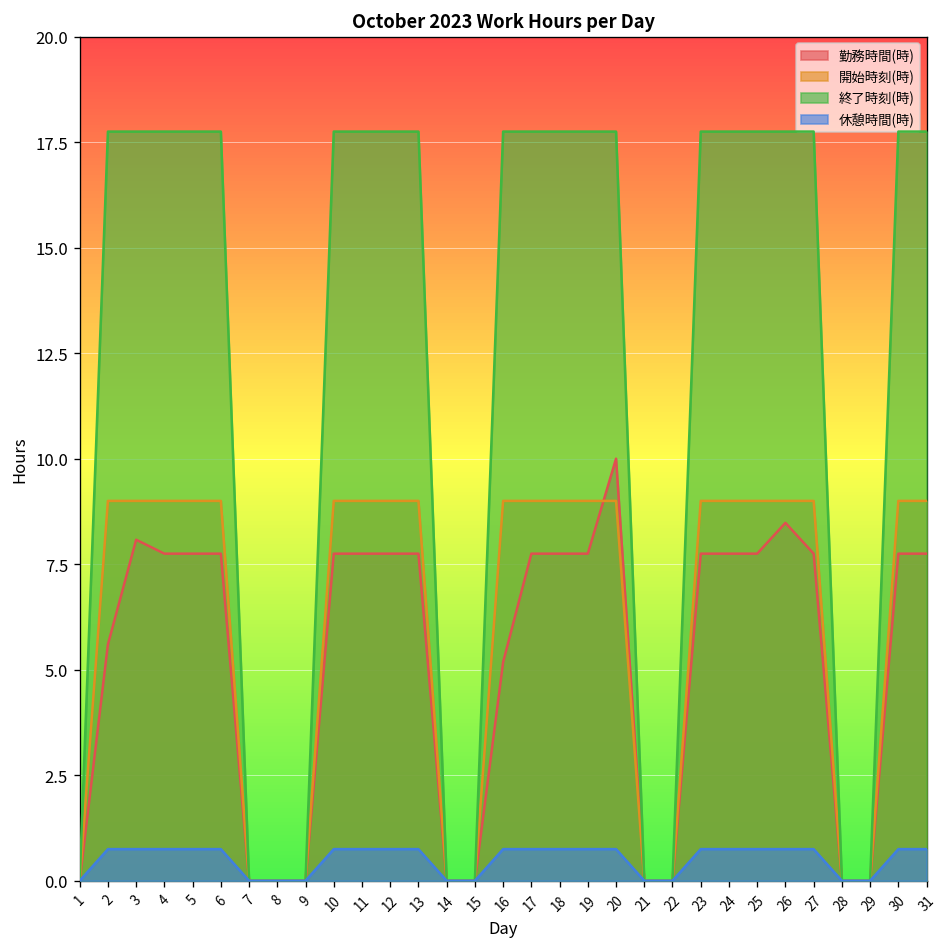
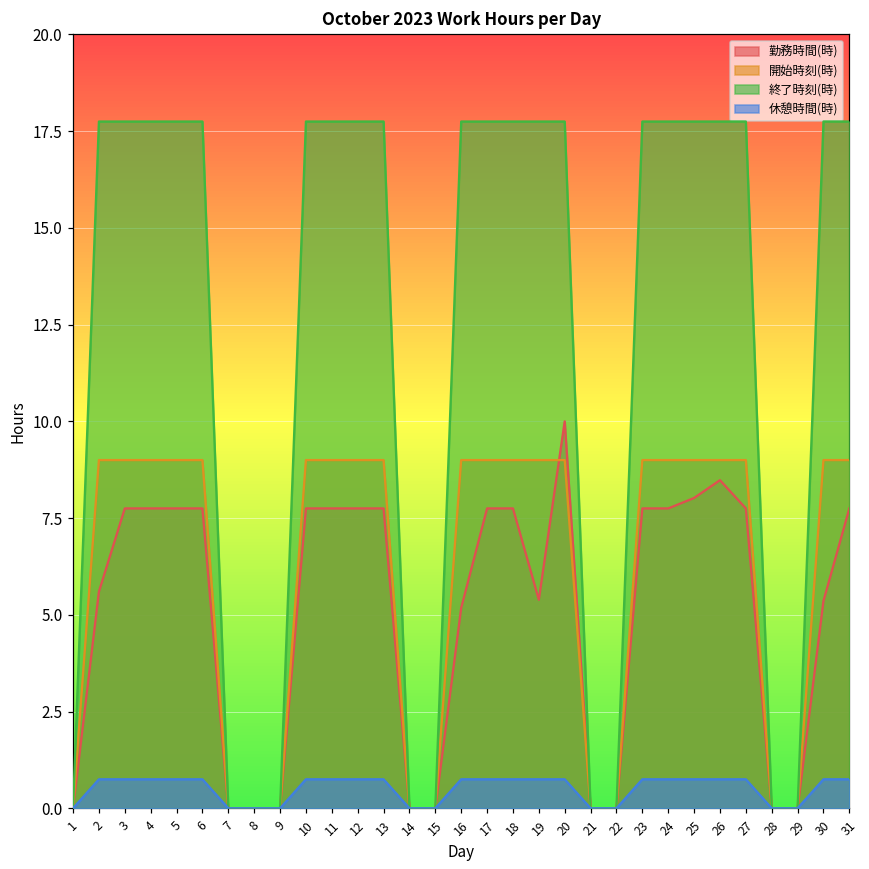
  {
    "勤務時間(時)": {
      "2": 5.6,
-     "3": 8.1,
+     "3": 7.8,
      "4": 7.8,
      "5": 7.8,
      "6": 7.8,
      "10": 7.8,
      "11": 7.8,
      "12": 7.8,
      "13": 7.8,
      "16": 5.2,
      "17": 7.8,
      "18": 7.8,
-     "19": 7.8,
+     "19": 5.4,
      "20": 10.0,
      "23": 7.8,
      "24": 7.8,
-     "25": 7.8,
+     "25": 8.0,
      "26": 8.5,
      "27": 7.8,
-     "30": 7.8,
+     "30": 5.4,
      "31": 7.8
    },
    "開始時刻(時)": {
      "2": 9.0,
      "3": 9.0,
      "4": 9.0,
      "5": 9.0,
      "6": 9.0,
      "10": 9.0,
      "11": 9.0,
      "12": 9.0,
      "13": 9.0,
      "16": 9.0,
      "17": 9.0,
      "18": 9.0,
      "19": 9.0,
      "20": 9.0,
      "23": 9.0,
      "24": 9.0,
      "25": 9.0,
      "26": 9.0,
      "27": 9.0,
      "30": 9.0,
      "31": 9.0
    },
    "終了時刻(時)": {
      "2": 17.8,
      "3": 17.8,
      "4": 17.8,
      "5": 17.8,
      "6": 17.8,
      "10": 17.8,
      "11": 17.8,
      "12": 17.8,
      "13": 17.8,
      "16": 17.8,
      "17": 17.8,
      "18": 17.8,
      "19": 17.8,
      "20": 17.8,
      "23": 17.8,
      "24": 17.8,
      "25": 17.8,
      "26": 17.8,
      "27": 17.8,
      "30": 17.8,
      "31": 17.8
    },
    "休憩時間(時)": {
      "2": 0.8,
      "3": 0.8,
      "4": 0.8,
      "5": 0.8,
      "6": 0.8,
      "10": 0.8,
      "11": 0.8,
      "12": 0.8,
      "13": 0.8,
      "16": 0.8,
      "17": 0.8,
      "18": 0.8,
      "19": 0.8,
      "20": 0.8,
      "23": 0.8,
      "24": 0.8,
      "25": 0.8,
      "26": 0.8,
      "27": 0.8,
      "30": 0.8,
      "31": 0.8
    }
  }
